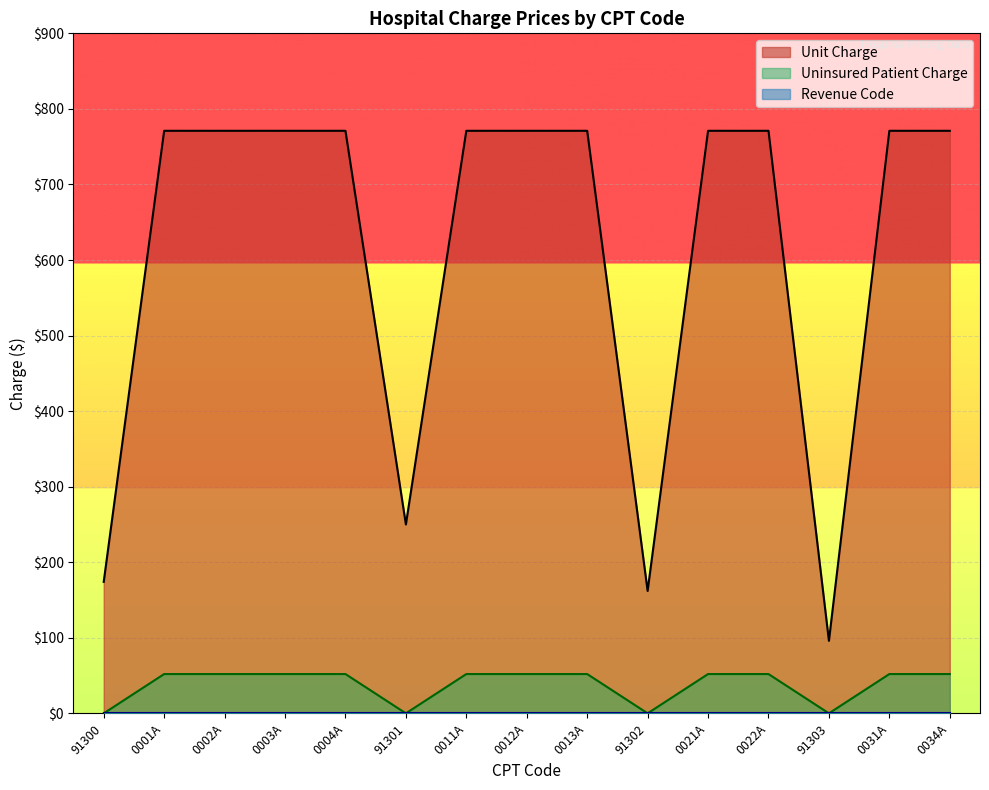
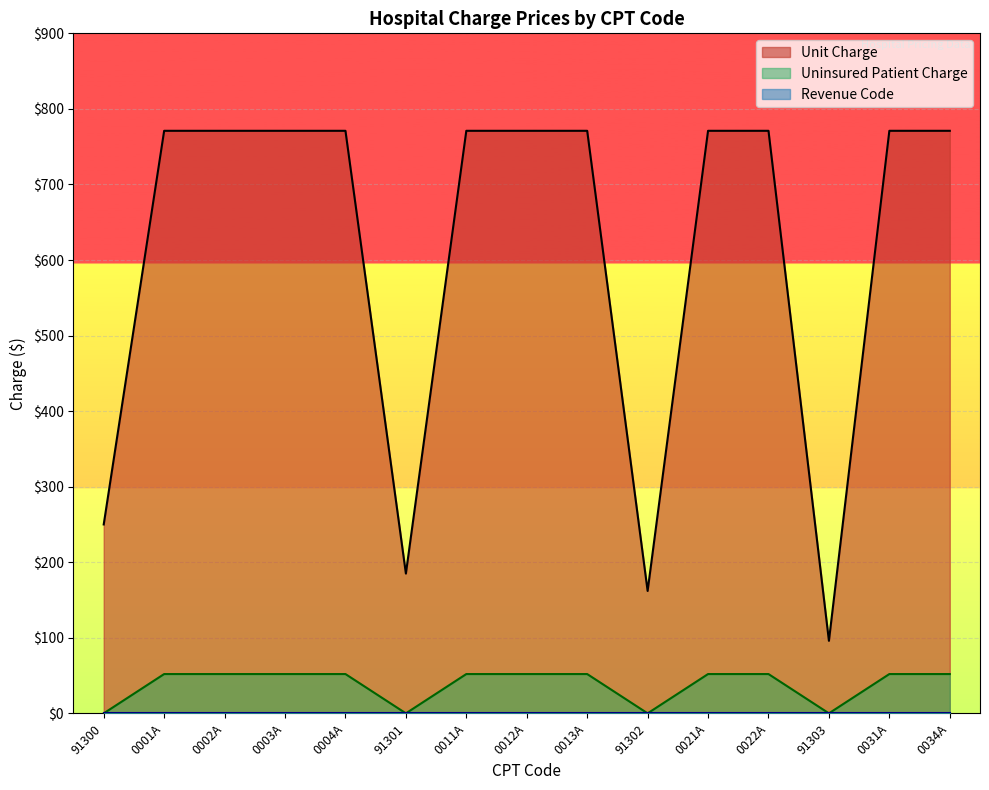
  {
    "Unit Charge": {
-     "91300": "$170",
+     "91300": "$250",
      "0001A": "$770",
      "0002A": "$770",
      "0003A": "$770",
      "0004A": "$770",
-     "91301": "$250",
+     "91301": "$190",
      "0011A": "$770",
      "0012A": "$770",
      "0013A": "$770",
      "91302": "$160",
      "0021A": "$770",
      "0022A": "$770",
      "91303": "$100",
      "0031A": "$770",
      "0034A": "$770"
    },
    "Uninsured Patient Charge": {
      "0001A": "$50",
      "0002A": "$50",
      "0003A": "$50",
      "0004A": "$50",
      "0011A": "$50",
      "0012A": "$50",
      "0013A": "$50",
      "0021A": "$50",
      "0022A": "$50",
      "0031A": "$50",
      "0034A": "$50"
    },
    "Revenue Code": {
      "0001A": "$0",
      "0002A": "$0",
      "0003A": "$0",
      "0004A": "$0",
      "0011A": "$0",
      "0012A": "$0",
      "0013A": "$0",
      "0021A": "$0",
      "0022A": "$0",
      "0031A": "$0",
      "0034A": "$0"
    }
  }
